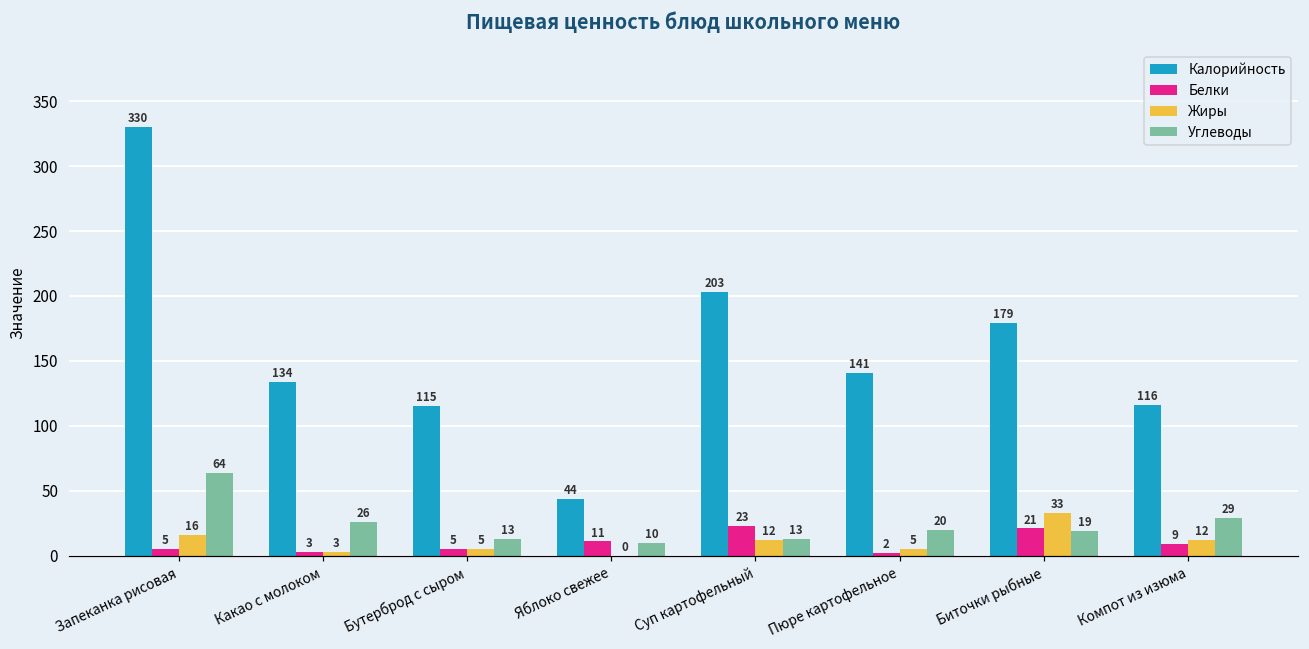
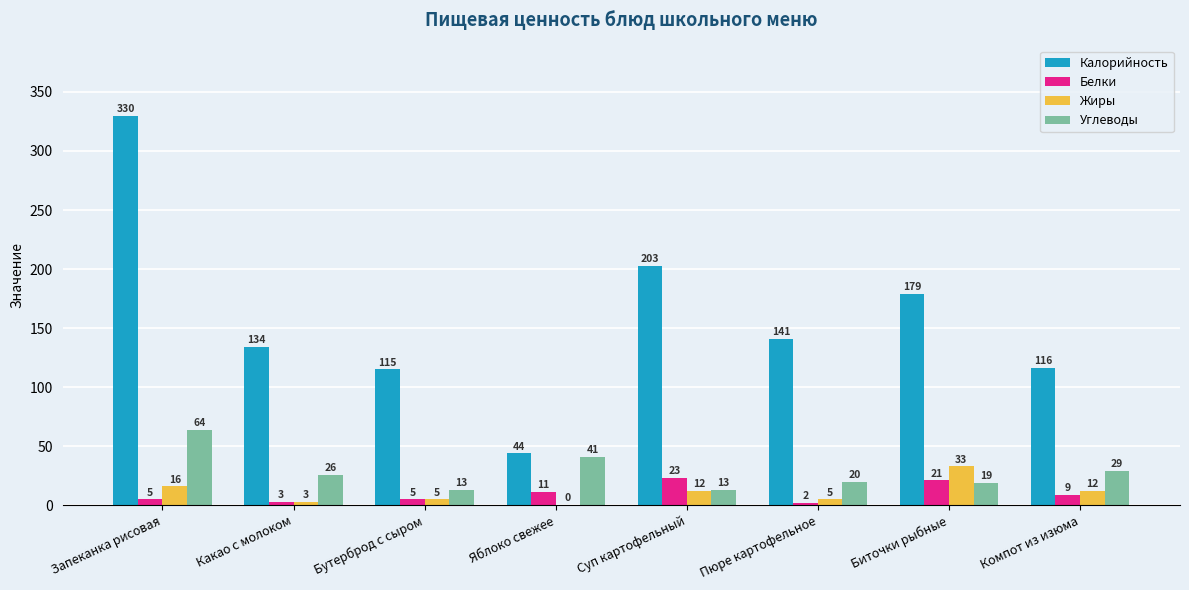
  {
    "Калорийность": {
      "Запеканка рисовая": 330,
      "Какао с молоком": 134,
      "Бутерброд с сыром": 115,
      "Яблоко свежее": 44,
      "Суп картофельный": 203,
      "Пюре картофельное": 141,
      "Биточки рыбные": 179,
      "Компот из изюма": 116
    },
    "Белки": {
      "Запеканка рисовая": 5,
      "Какао с молоком": 3,
      "Бутерброд с сыром": 5,
      "Яблоко свежее": 11,
      "Суп картофельный": 23,
      "Пюре картофельное": 2,
      "Биточки рыбные": 21,
      "Компот из изюма": 9
    },
    "Жиры": {
      "Запеканка рисовая": 16,
      "Какао с молоком": 3,
      "Бутерброд с сыром": 5,
      "Яблоко свежее": 0,
      "Суп картофельный": 12,
      "Пюре картофельное": 5,
      "Биточки рыбные": 33,
      "Компот из изюма": 12
    },
    "Углеводы": {
      "Запеканка рисовая": 64,
      "Какао с молоком": 26,
      "Бутерброд с сыром": 13,
-     "Яблоко свежее": 10,
+     "Яблоко свежее": 41,
      "Суп картофельный": 13,
      "Пюре картофельное": 20,
      "Биточки рыбные": 19,
      "Компот из изюма": 29
    }
  }
